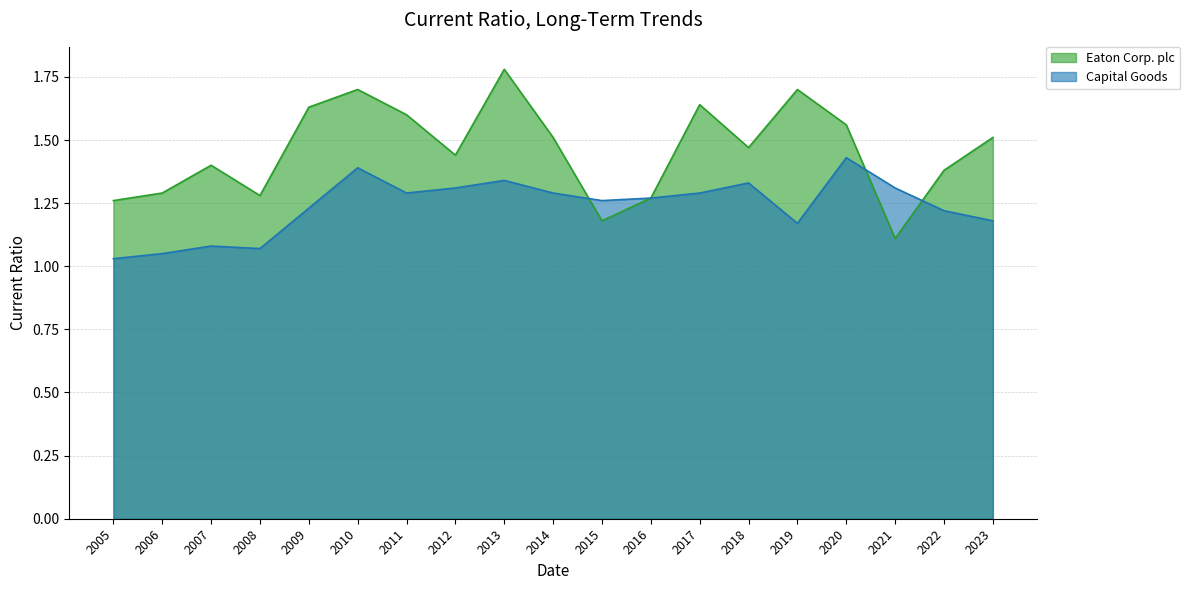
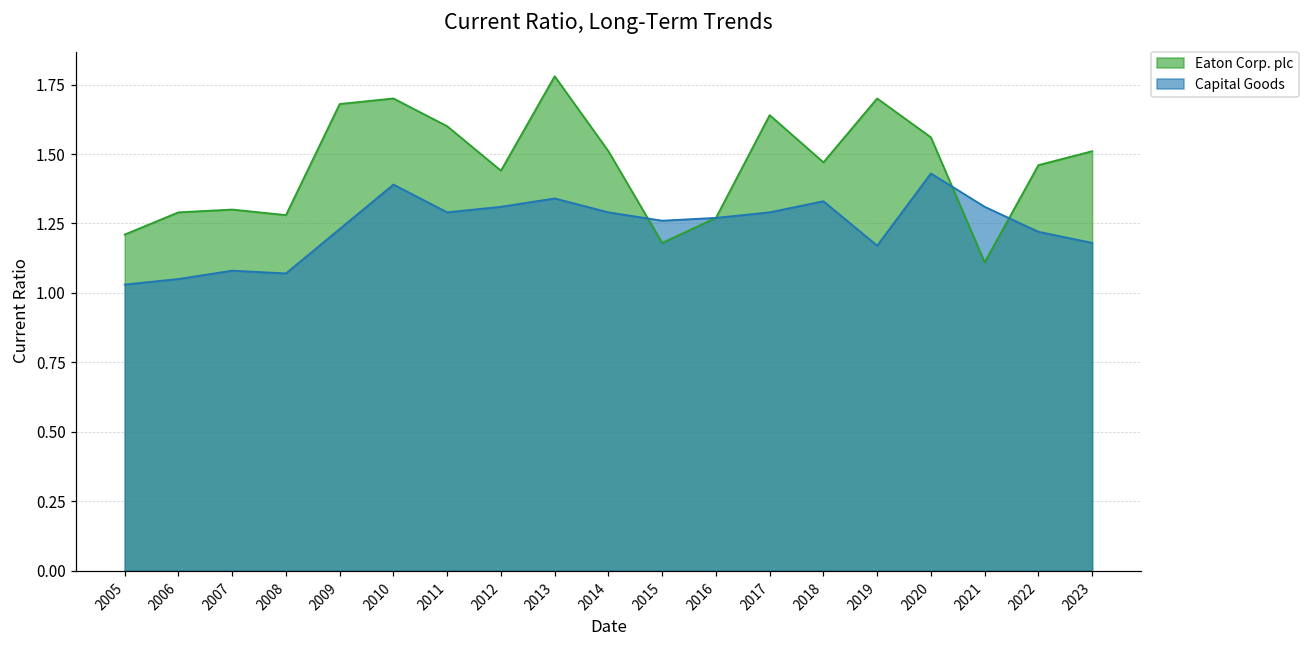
  {
    "Eaton Corp. plc": {
-     "2005": 1.26,
+     "2005": 1.21,
      "2006": 1.29,
-     "2007": 1.4,
+     "2007": 1.3,
      "2008": 1.28,
-     "2009": 1.63,
+     "2009": 1.68,
      "2010": 1.70,
      "2011": 1.60,
      "2012": 1.44,
      "2013": 1.78,
      "2014": 1.51,
      "2015": 1.18,
      "2017": 1.64,
      "2018": 1.47,
      "2019": 1.70,
      "2020": 1.56,
      "2021": 1.11,
-     "2022": 1.38,
+     "2022": 1.46,
      "2023": 1.51
    },
    "Capital Goods": {
      "2005": 1.03,
      "2006": 1.05,
      "2007": 1.08,
      "2008": 1.07,
      "2009": 1.23,
      "2010": 1.39,
      "2011": 1.29,
      "2012": 1.31,
      "2013": 1.34,
      "2014": 1.29,
      "2015": 1.26,
      "2017": 1.29,
      "2018": 1.33,
      "2019": 1.17,
      "2020": 1.43,
      "2021": 1.31,
      "2022": 1.22,
      "2023": 1.18
    }
  }
